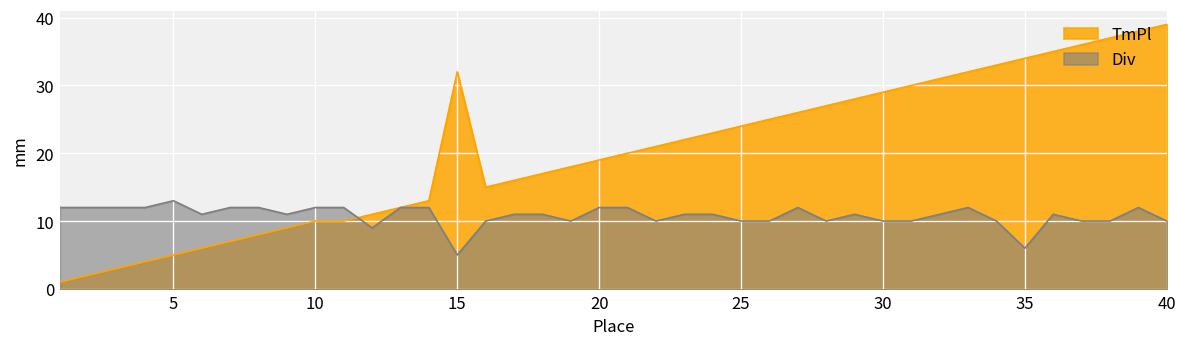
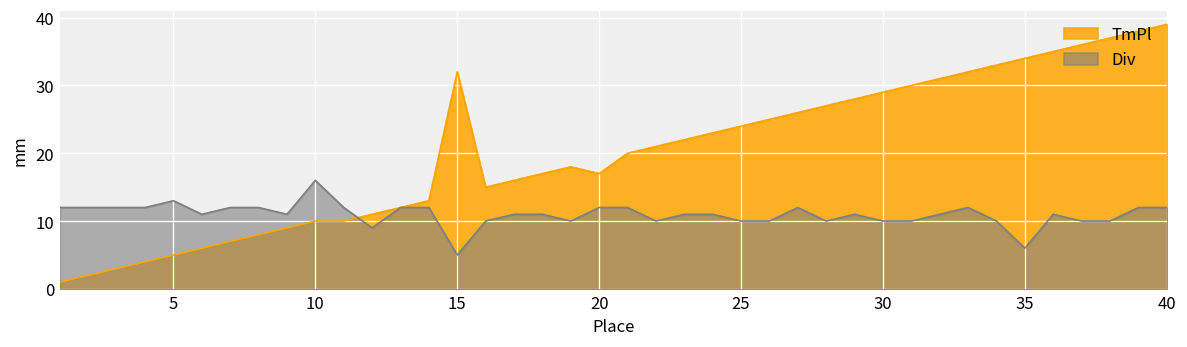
  {
    "TmPl": {
      "5": 5,
      "10": 10,
      "15": 32,
-     "20": 19,
+     "20": 17,
      "25": 24,
      "30": 29,
      "35": 34,
      "40": 39
    },
    "Div": {
      "5": 13,
-     "10": 12,
+     "10": 16,
      "15": 5,
      "20": 12,
      "25": 10,
      "30": 10,
      "35": 6,
-     "40": 10
+     "40": 12
    }
  }
